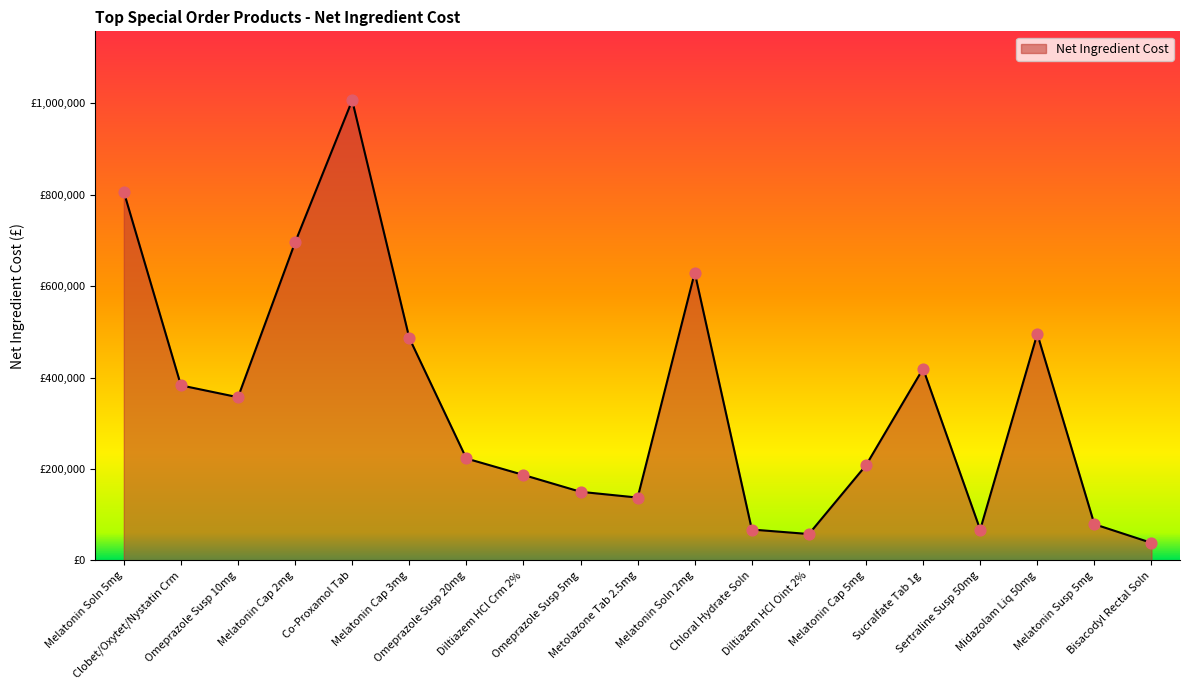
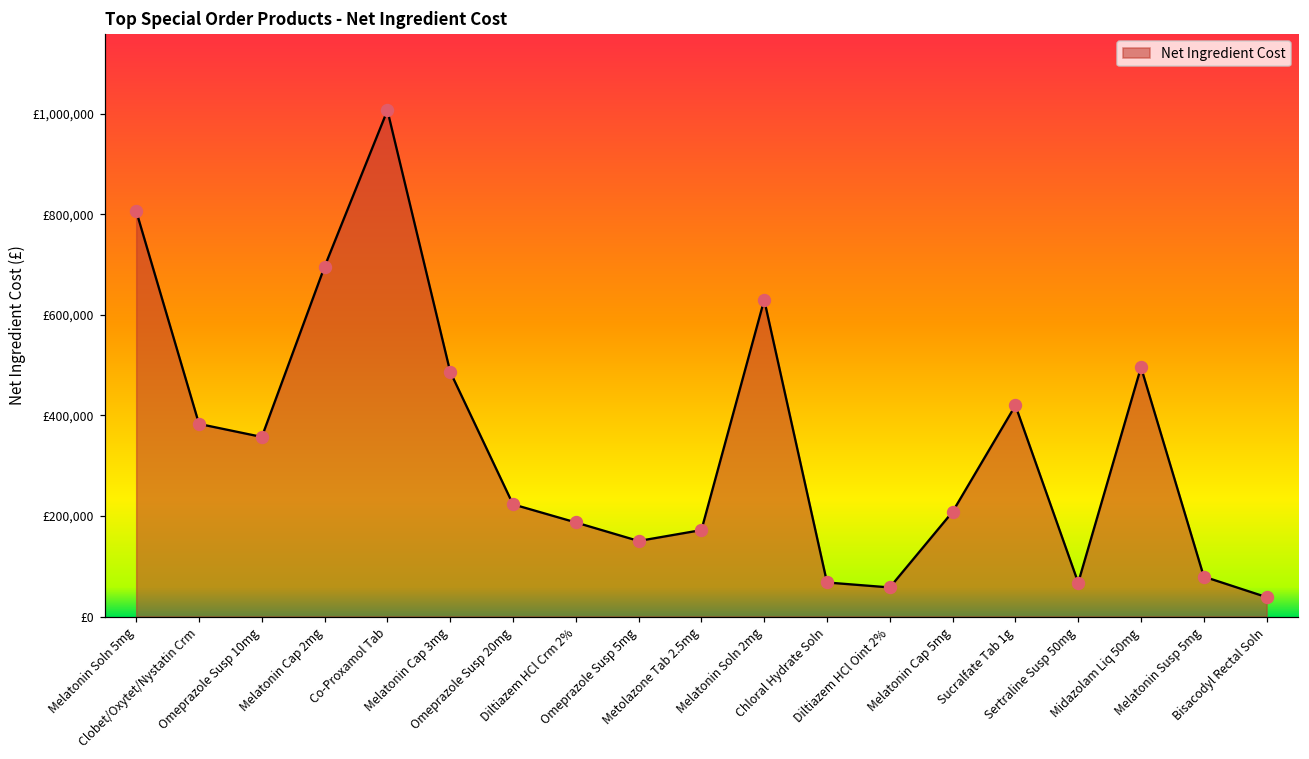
  {
    "Melatonin Soln 5mg": "£810,000",
    "Clobet/Oxytet/Nystatin Crm": "£380,000",
    "Omeprazole Susp 10mg": "£360,000",
    "Melatonin Cap 2mg": "£700,000",
    "Co-Proxamol Tab": "£1,010,000",
    "Melatonin Cap 3mg": "£490,000",
    "Omeprazole Susp 20mg": "£220,000",
    "Diltiazem HCl Crm 2%": "£190,000",
    "Omeprazole Susp 5mg": "£150,000",
-   "Metolazone Tab 2.5mg": "£140,000",
+   "Metolazone Tab 2.5mg": "£170,000",
    "Melatonin Soln 2mg": "£630,000",
    "Chloral Hydrate Soln": "£70,000",
    "Diltiazem HCl Oint 2%": "£60,000",
    "Melatonin Cap 5mg": "£210,000",
    "Sucralfate Tab 1g": "£420,000",
    "Sertraline Susp 50mg": "£70,000",
    "Midazolam Liq 50mg": "£500,000",
    "Melatonin Susp 5mg": "£80,000",
    "Bisacodyl Rectal Soln": "£40,000"
  }
